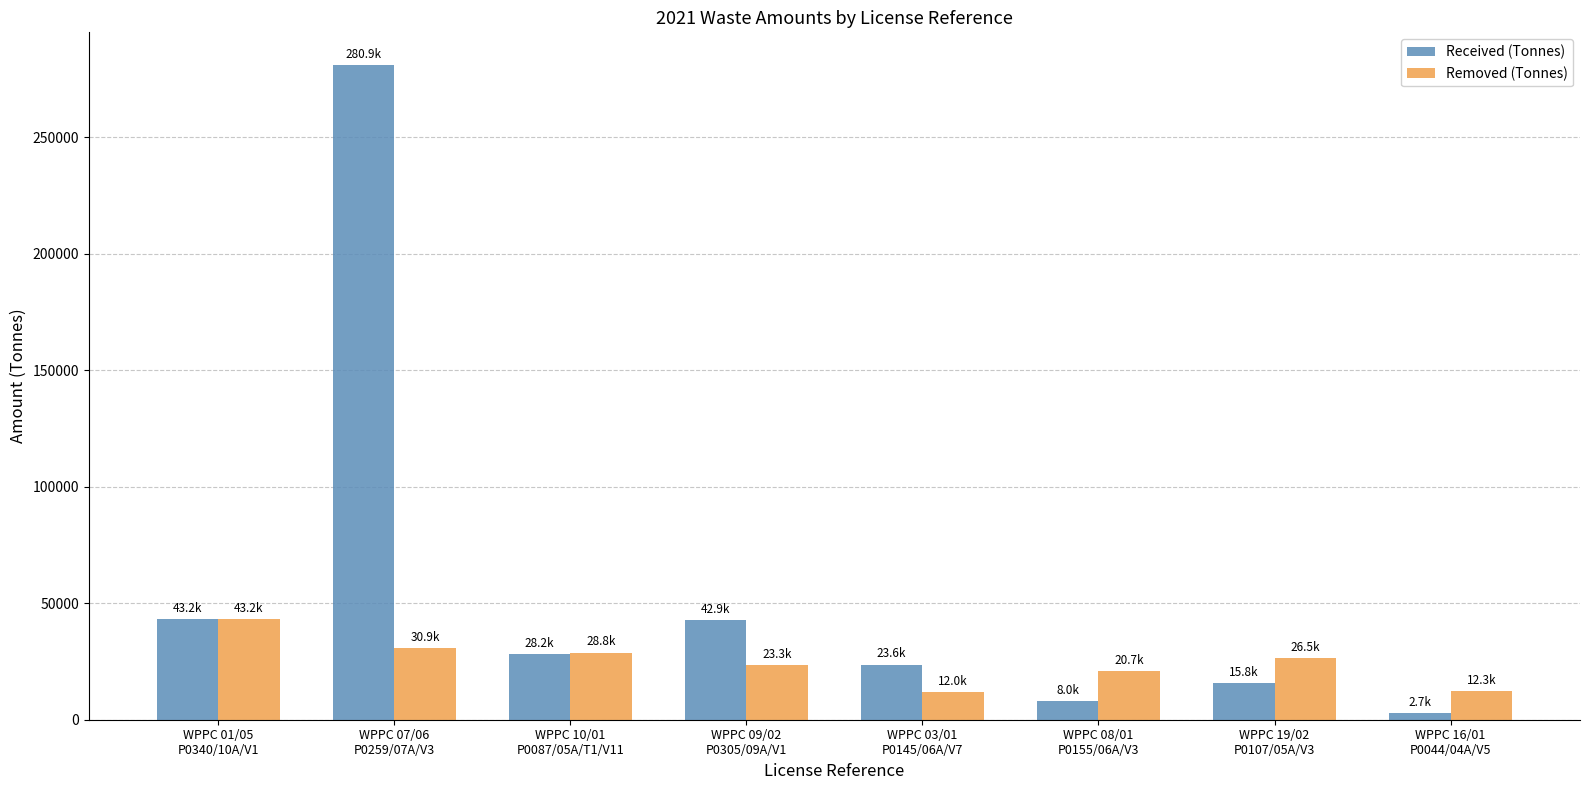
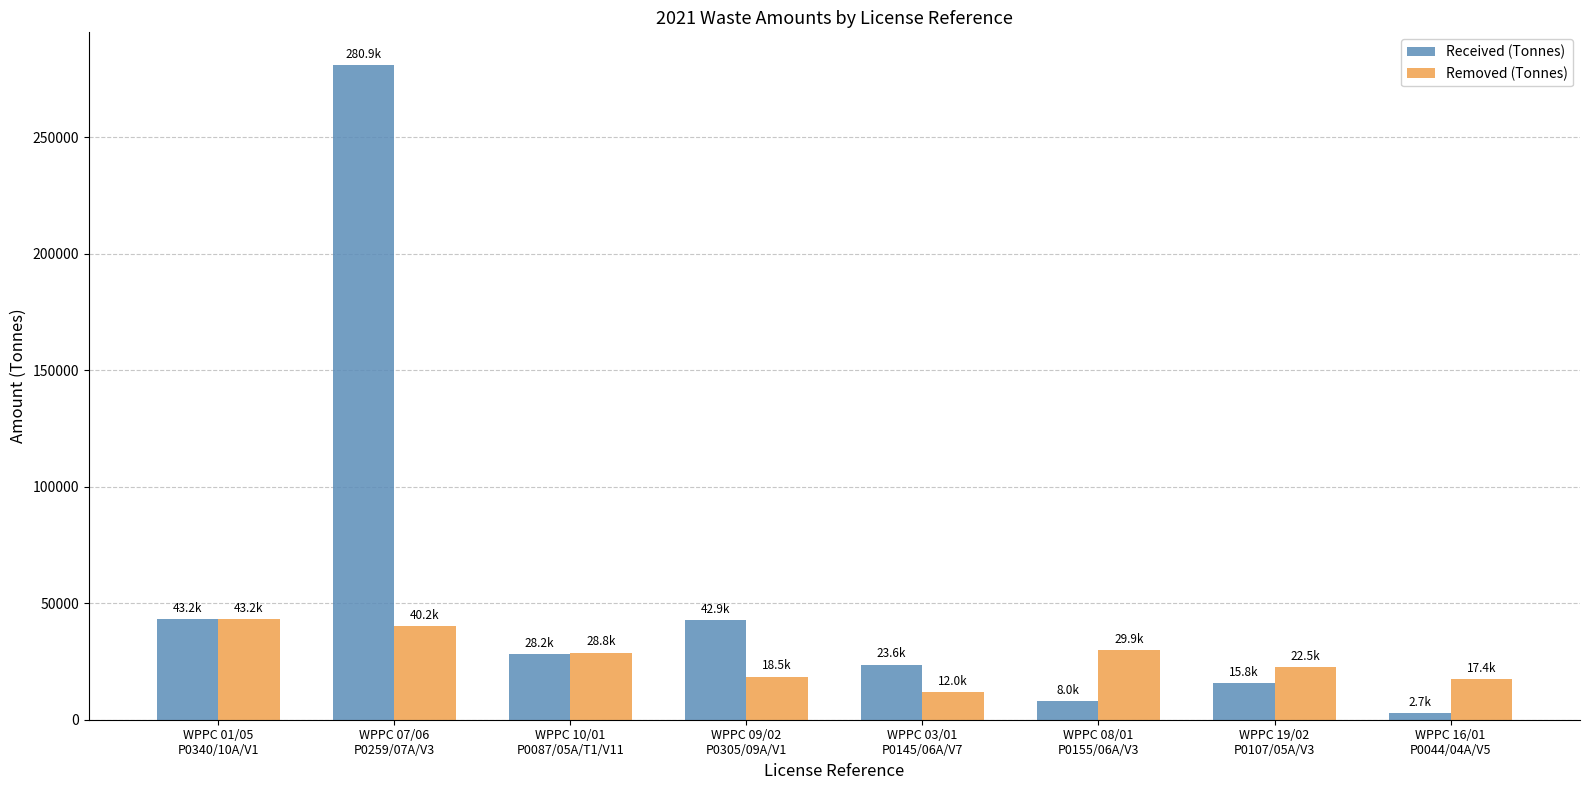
  {
    "Received (Tonnes)": {
      "WPPC 01/05 P0340/10A/V1": "43.2k",
      "WPPC 07/06 P0259/07A/V3": "280.9k",
      "WPPC 10/01 P0087/05A/T1/V11": "28.2k",
      "WPPC 09/02 P0305/09A/V1": "42.9k",
      "WPPC 03/01 P0145/06A/V7": "23.6k",
      "WPPC 08/01 P0155/06A/V3": "8.0k",
      "WPPC 19/02 P0107/05A/V3": "15.8k",
      "WPPC 16/01 P0044/04A/V5": "2.7k"
    },
    "Removed (Tonnes)": {
      "WPPC 01/05 P0340/10A/V1": "43.2k",
-     "WPPC 07/06 P0259/07A/V3": "30.9k",
+     "WPPC 07/06 P0259/07A/V3": "40.2k",
      "WPPC 10/01 P0087/05A/T1/V11": "28.8k",
-     "WPPC 09/02 P0305/09A/V1": "23.3k",
+     "WPPC 09/02 P0305/09A/V1": "18.5k",
      "WPPC 03/01 P0145/06A/V7": "12.0k",
-     "WPPC 08/01 P0155/06A/V3": "20.7k",
-     "WPPC 19/02 P0107/05A/V3": "26.5k",
-     "WPPC 16/01 P0044/04A/V5": "12.3k"
+     "WPPC 08/01 P0155/06A/V3": "29.9k",
+     "WPPC 19/02 P0107/05A/V3": "22.5k",
+     "WPPC 16/01 P0044/04A/V5": "17.4k"
    }
  }
